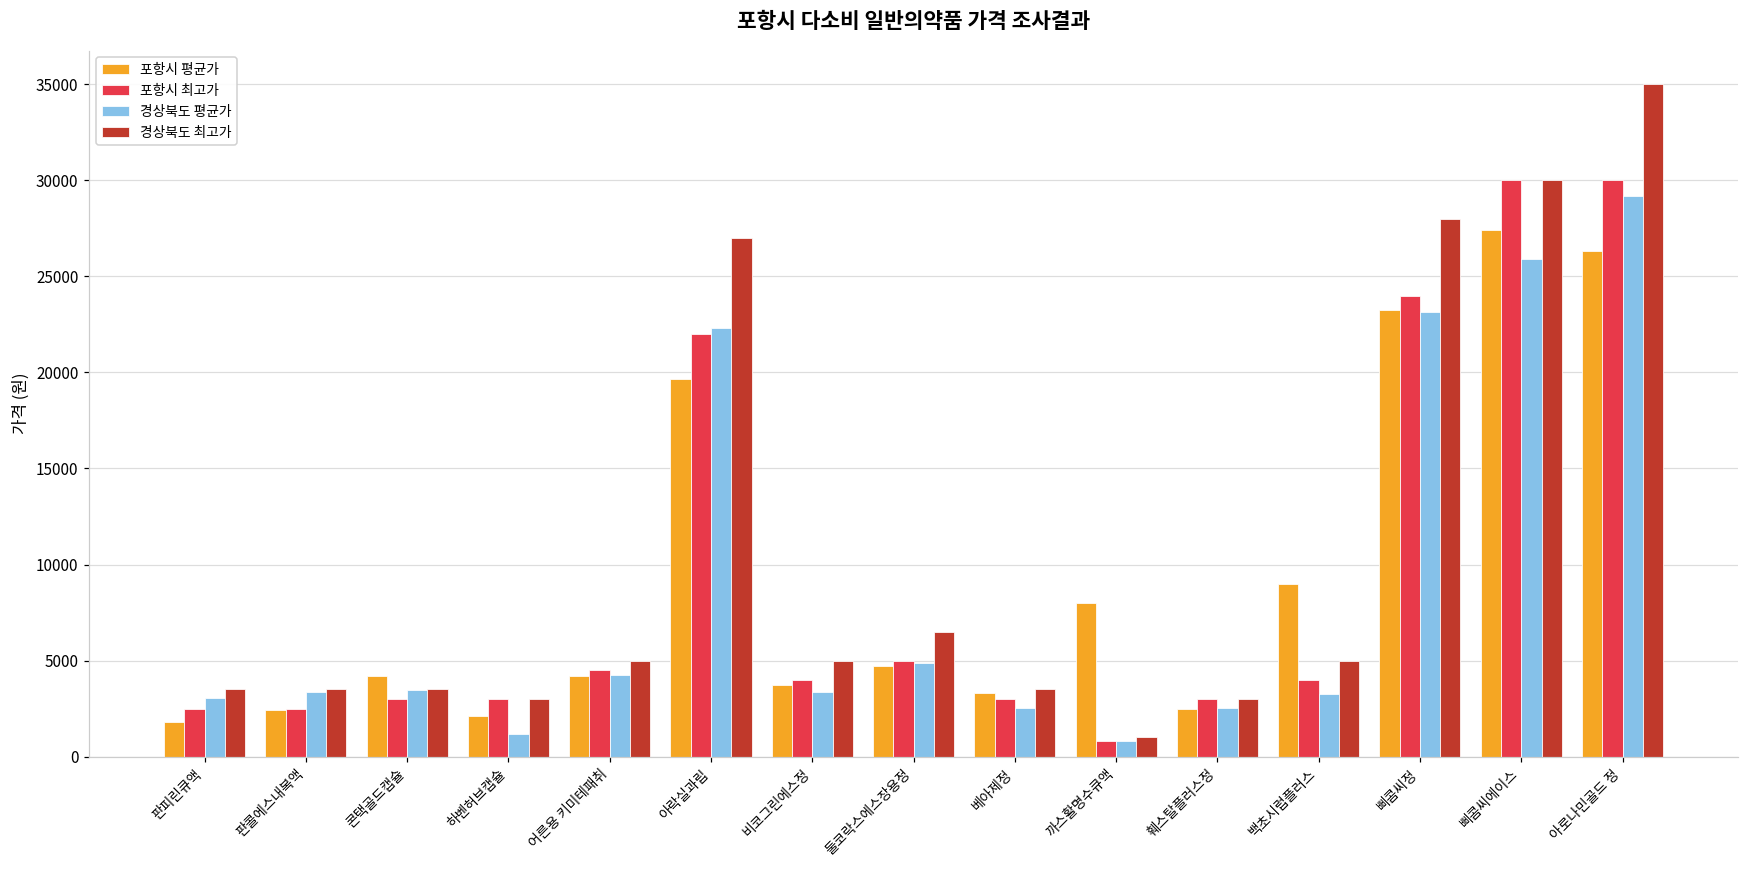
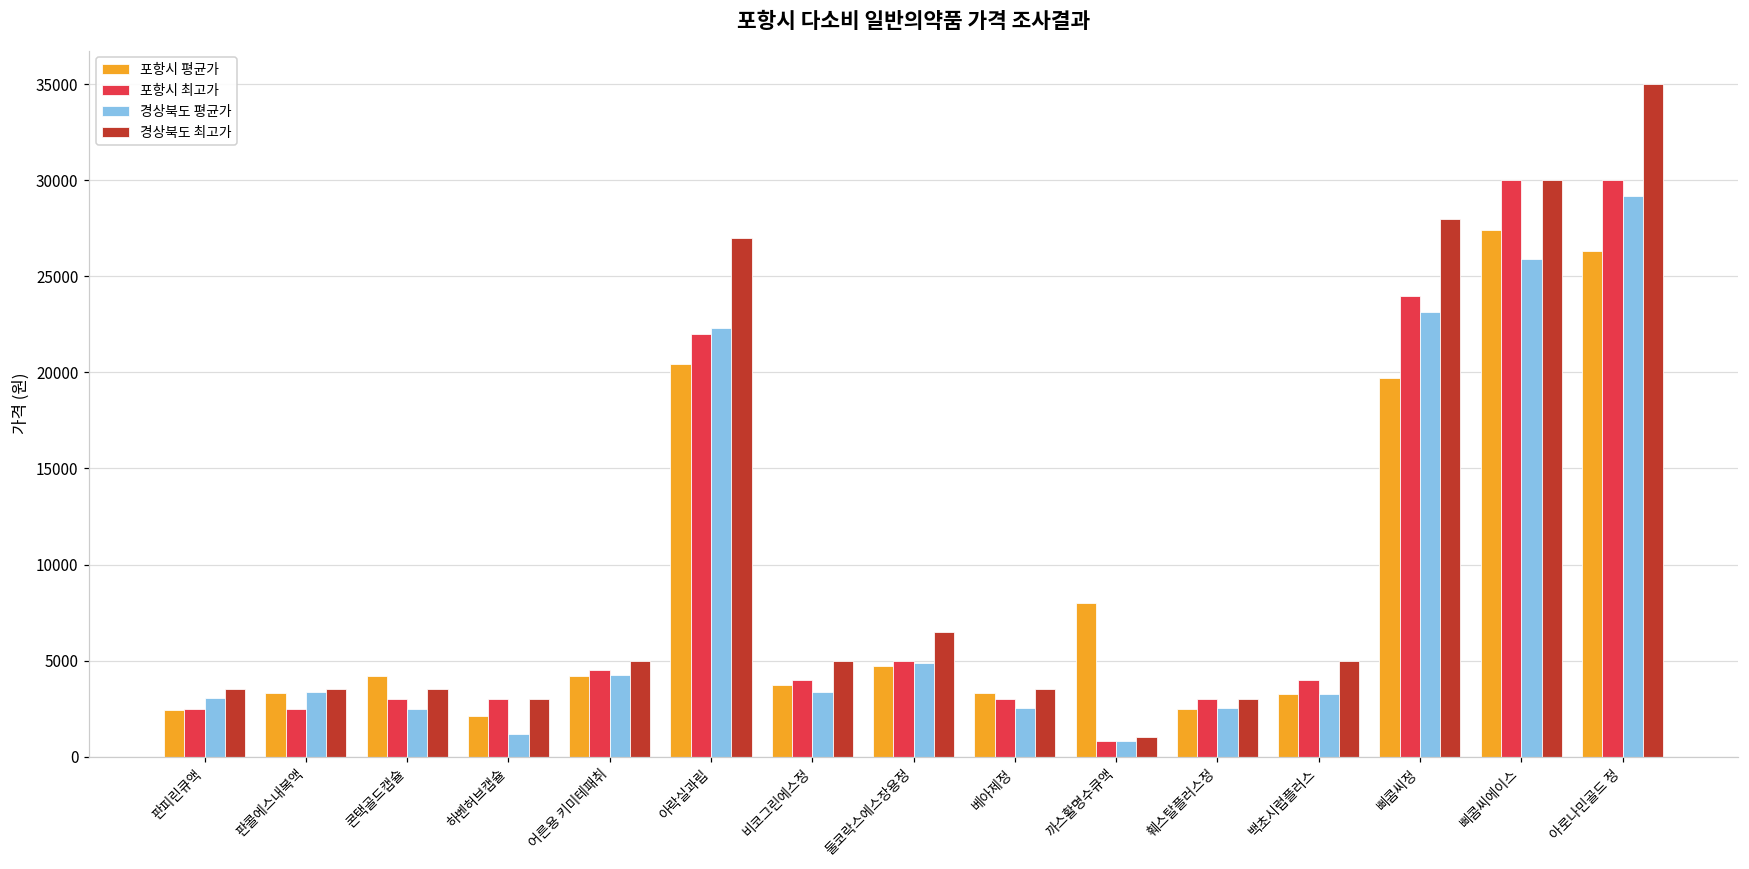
  {
    "포항시 평균가": {
-     "판피린큐액": 1800,
-     "판콜에스내복액": 2400,
+     "판피린큐액": 2400,
+     "판콜에스내복액": 3300,
      "콘택골드캡슐": 4200,
      "하벤허브캡슐": 2100,
      "어른용 키미테패취": 4200,
-     "아락실과립": 19700,
+     "아락실과립": 20400,
      "비코그린에스정": 3800,
      "둘코락스에스장용정": 4700,
      "베아제정": 3300,
      "까스활명수큐액": 8000,
      "훼스탈플러스정": 2500,
-     "백초시럽플러스": 9000,
-     "삐콤씨정": 23300,
+     "백초시럽플러스": 3300,
+     "삐콤씨정": 19700,
      "삐콤씨에이스": 27400,
      "아로나민골드 정": 26300
    },
    "경상북도 평균가": {
      "판피린큐액": 3000,
      "판콜에스내복액": 3400,
-     "콘택골드캡슐": 3500,
+     "콘택골드캡슐": 2500,
      "하벤허브캡슐": 1200,
      "어른용 키미테패취": 4300,
      "아락실과립": 22300,
      "비코그린에스정": 3400,
      "둘코락스에스장용정": 4900,
      "베아제정": 2500,
      "까스활명수큐액": 800,
      "훼스탈플러스정": 2500,
      "백초시럽플러스": 3300,
      "삐콤씨정": 23200,
      "삐콤씨에이스": 25900,
      "아로나민골드 정": 29200
    }
  }
